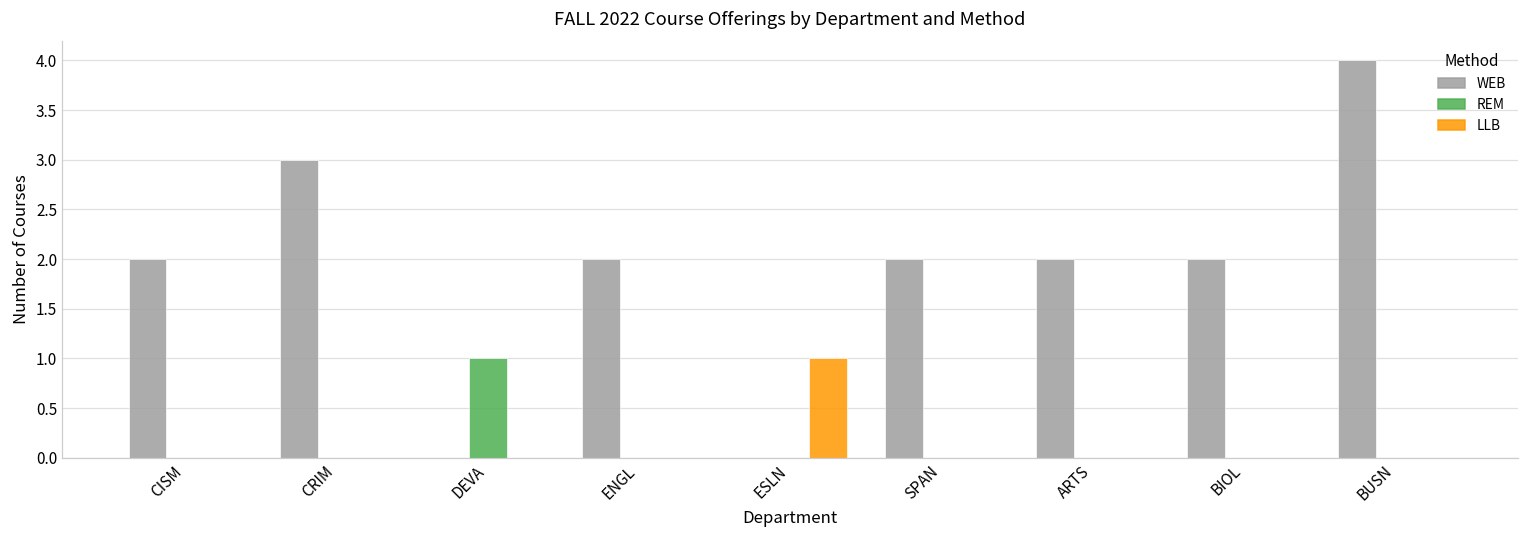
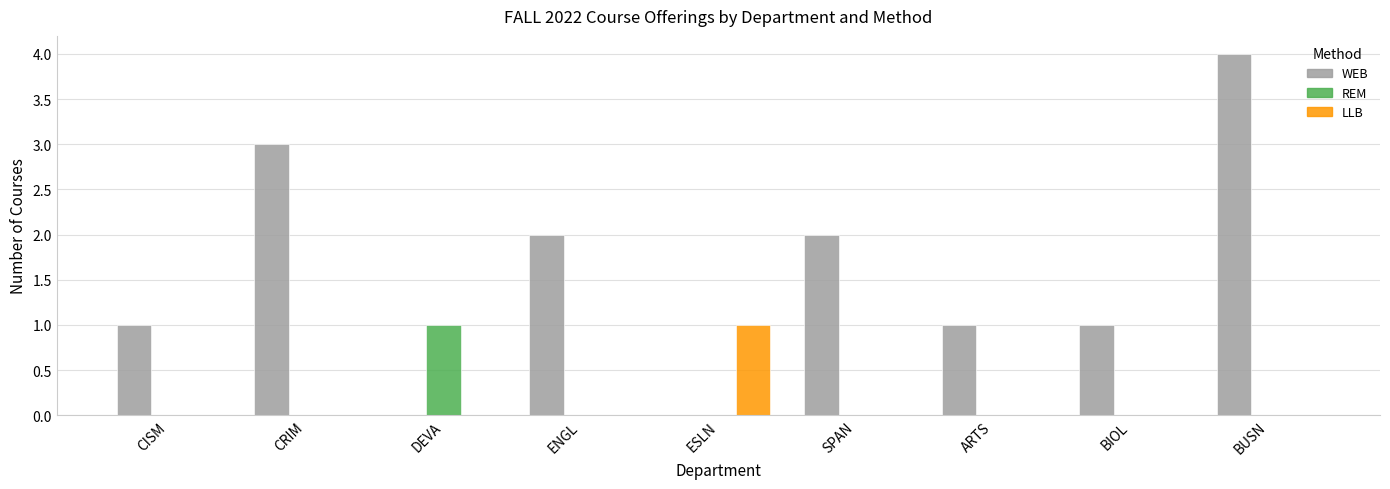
  {
    "WEB": {
-     "CISM": 2,
+     "CISM": 1,
      "CRIM": 3,
      "DEVA": 0,
      "ENGL": 2,
      "ESLN": 0,
      "SPAN": 2,
-     "ARTS": 2,
-     "BIOL": 2,
+     "ARTS": 1,
+     "BIOL": 1,
      "BUSN": 4
    },
    "REM": {
      "CISM": 0,
      "CRIM": 0,
      "DEVA": 1,
      "ENGL": 0,
      "ESLN": 0,
      "SPAN": 0,
      "ARTS": 0,
      "BIOL": 0,
      "BUSN": 0
    },
    "LLB": {
      "CISM": 0,
      "CRIM": 0,
      "DEVA": 0,
      "ENGL": 0,
      "ESLN": 1,
      "SPAN": 0,
      "ARTS": 0,
      "BIOL": 0,
      "BUSN": 0
    }
  }
